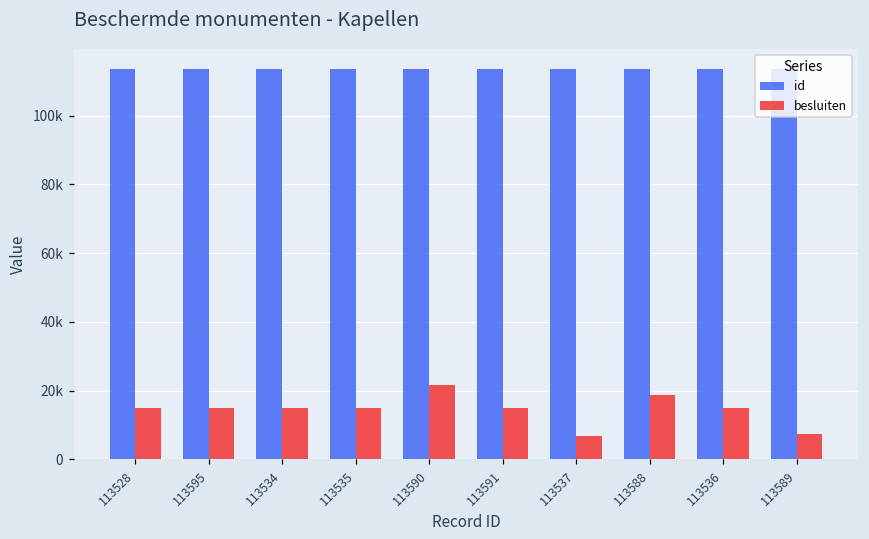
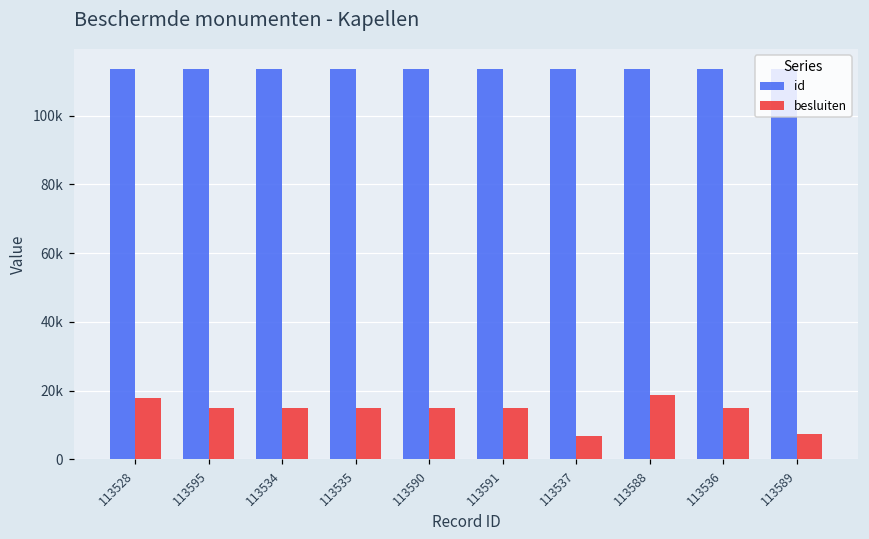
  {
    "id": {
      "113528": 114000,
      "113595": 114000,
      "113534": 114000,
      "113535": 114000,
      "113590": 114000,
      "113591": 114000,
      "113537": 114000,
      "113588": 114000,
      "113536": 114000
    },
    "besluiten": {
-     "113528": 15000,
+     "113528": 18000,
      "113595": 15000,
      "113534": 15000,
      "113535": 15000,
-     "113590": 22000,
+     "113590": 15000,
      "113591": 15000,
      "113537": 7000,
      "113588": 19000,
      "113536": 15000,
      "113589": 7000
    }
  }
